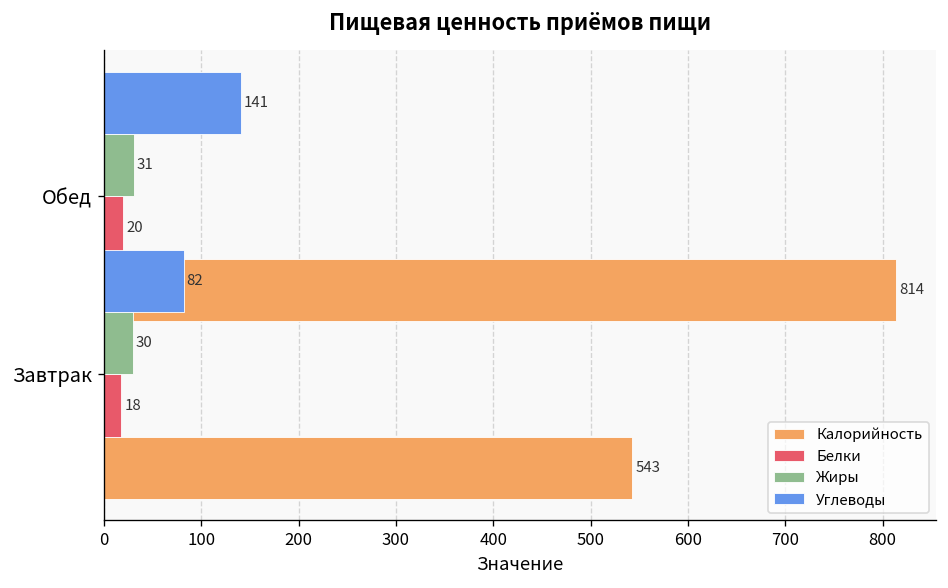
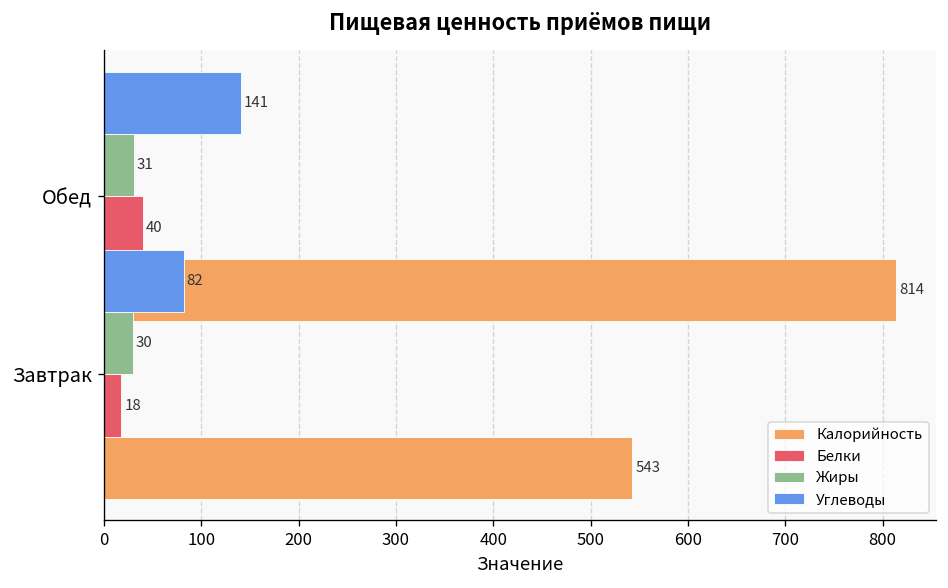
  {
    "Белки": {
-     "Обед": 20,
+     "Обед": 40,
      "Завтрак": 18
    },
    "Жиры": {
      "Обед": 31,
      "Завтрак": 30
    }
  }
